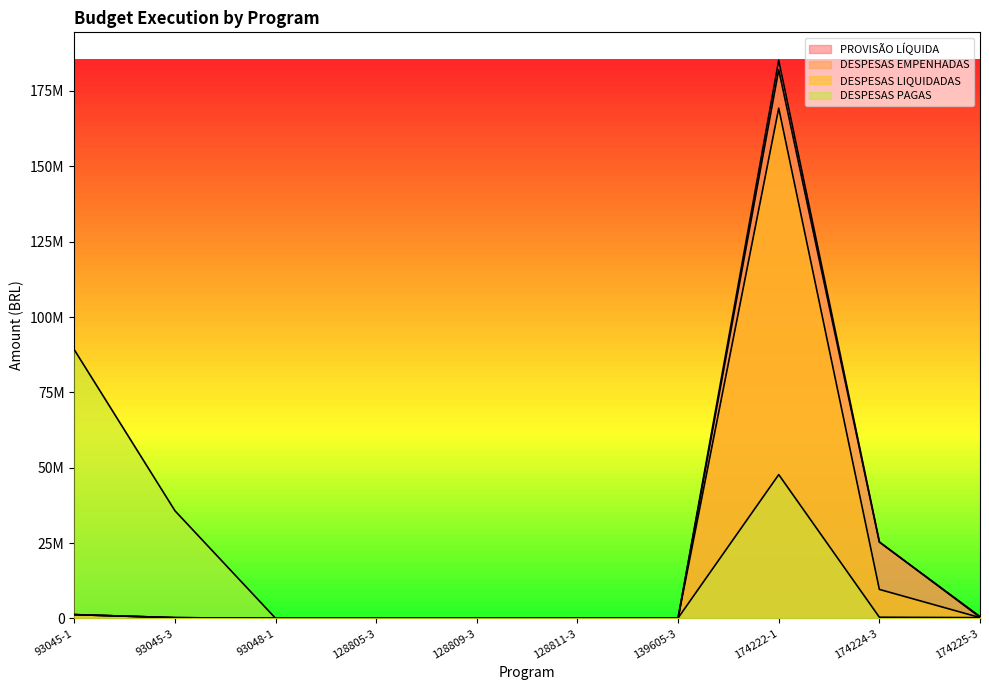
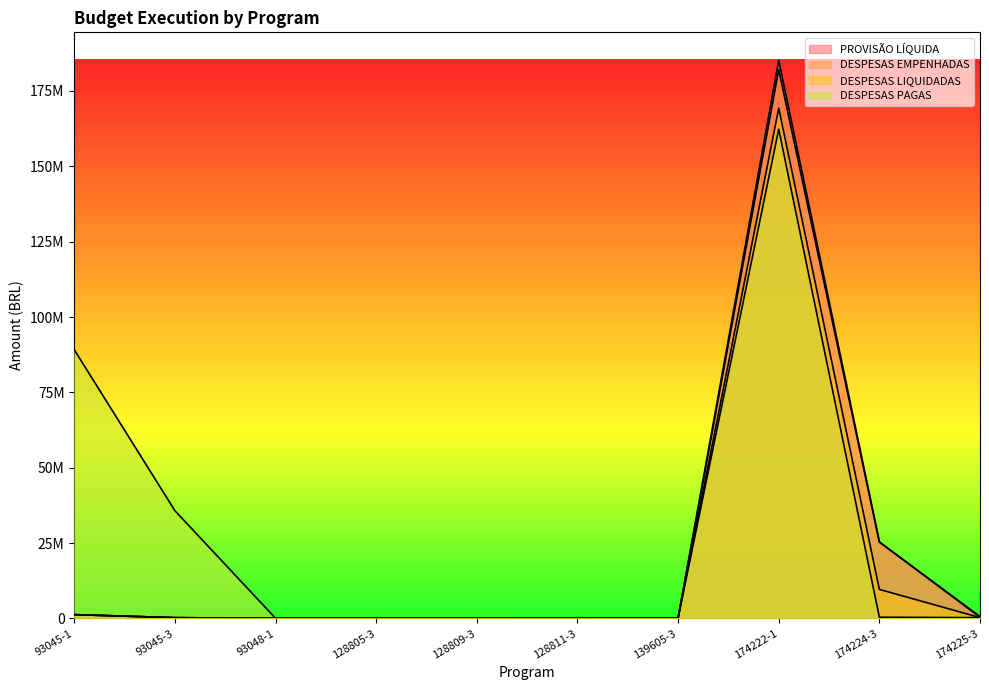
  {
    "DESPESAS PAGAS": {
      "93045-1": 89000000,
      "93045-3": 36000000,
-     "174222-1": 48000000,
+     "174222-1": 162000000,
      "174224-3": 0
    }
  }
